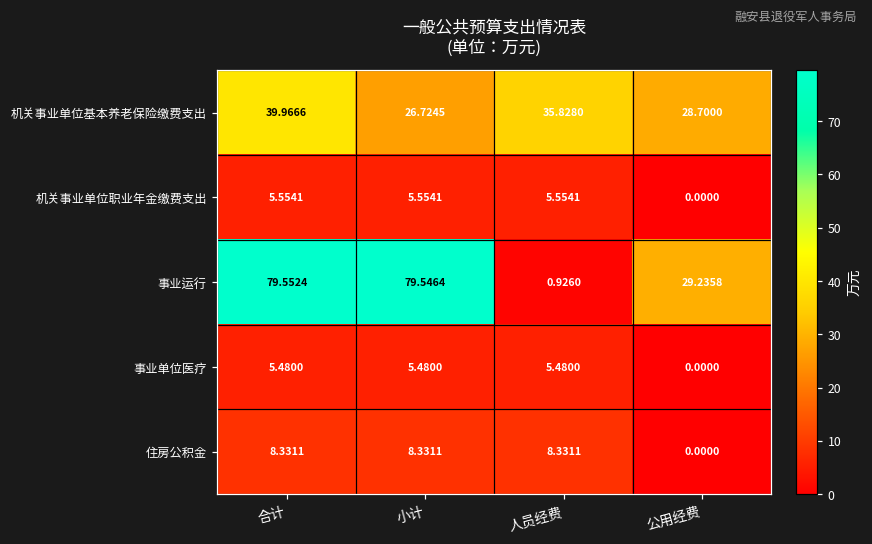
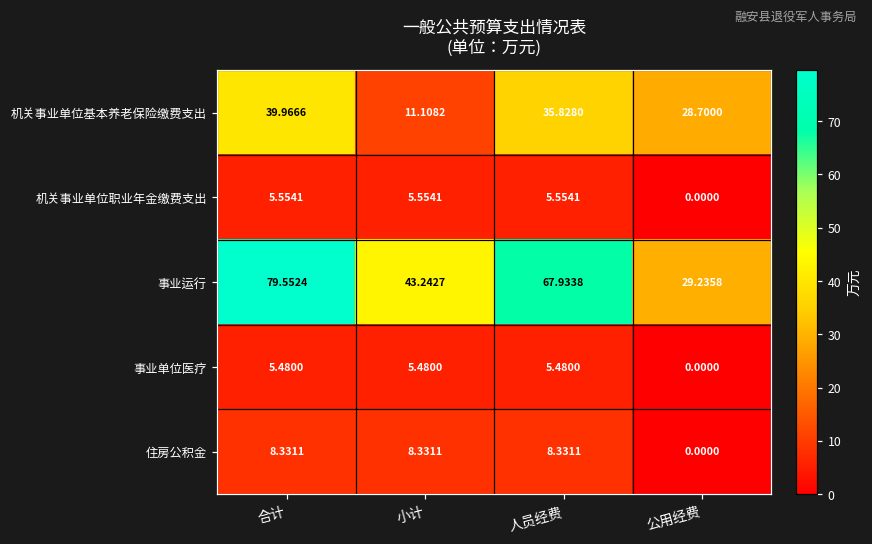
  {
    "机关事业单位基本养老保险缴费支出": {
      "合计": 39.9666,
-     "小计": 26.7245,
+     "小计": 11.1082,
      "人员经费": 35.8280,
      "公用经费": 28.7000
    },
    "机关事业单位职业年金缴费支出": {
      "合计": 5.5541,
      "小计": 5.5541,
      "人员经费": 5.5541,
      "公用经费": 0.0000
    },
    "事业运行": {
      "合计": 79.5524,
-     "小计": 79.5464,
-     "人员经费": 0.9260,
+     "小计": 43.2427,
+     "人员经费": 67.9338,
      "公用经费": 29.2358
    },
    "事业单位医疗": {
      "合计": 5.4800,
      "小计": 5.4800,
      "人员经费": 5.4800,
      "公用经费": 0.0000
    },
    "住房公积金": {
      "合计": 8.3311,
      "小计": 8.3311,
      "人员经费": 8.3311,
      "公用经费": 0.0000
    }
  }
